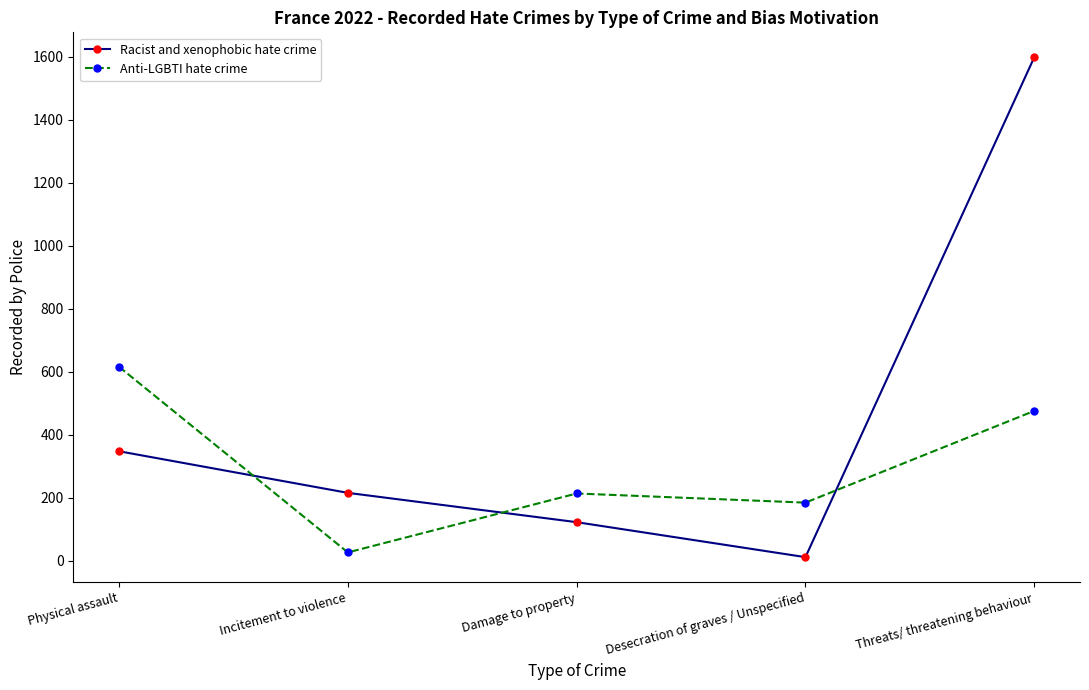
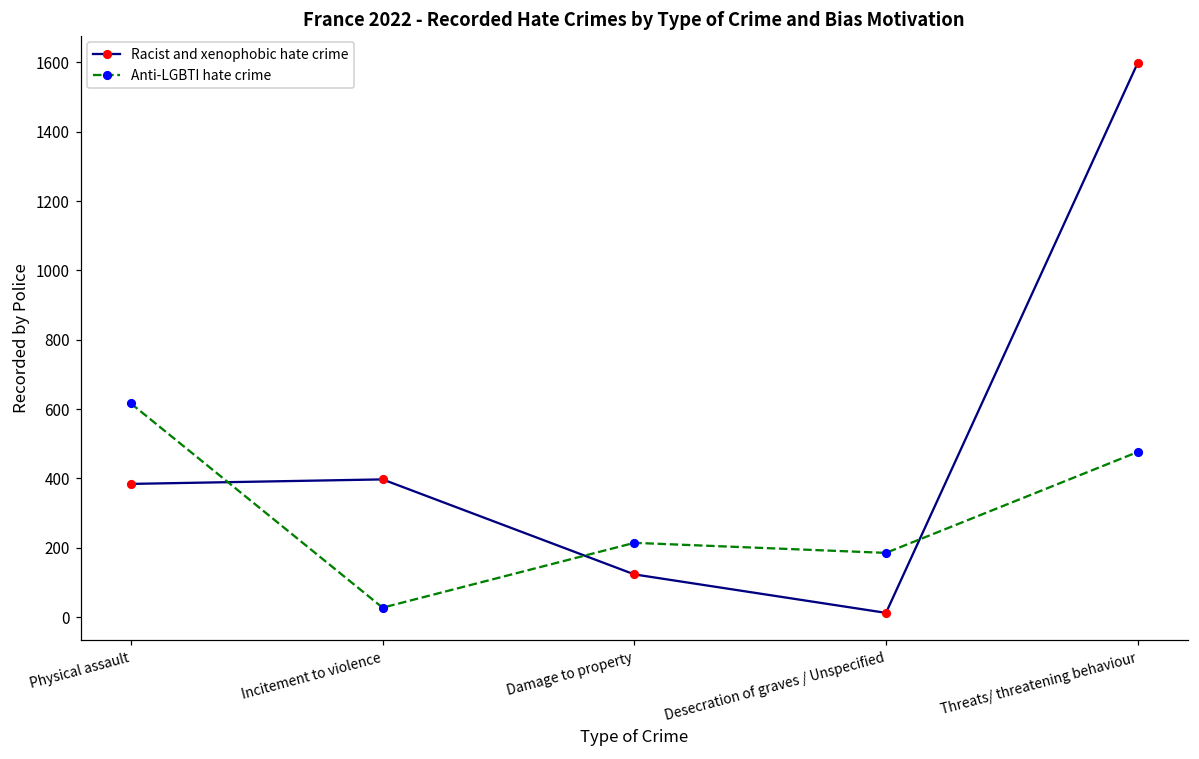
  {
    "Racist and xenophobic hate crime": {
-     "Physical assault": 350,
-     "Incitement to violence": 220,
+     "Physical assault": 380,
+     "Incitement to violence": 400,
      "Damage to property": 120,
      "Desecration of graves / Unspecified": 10,
      "Threats/ threatening behaviour": 1600
    },
    "Anti-LGBTI hate crime": {
      "Physical assault": 620,
      "Incitement to violence": 30,
      "Damage to property": 210,
      "Desecration of graves / Unspecified": 190,
      "Threats/ threatening behaviour": 480
    }
  }
